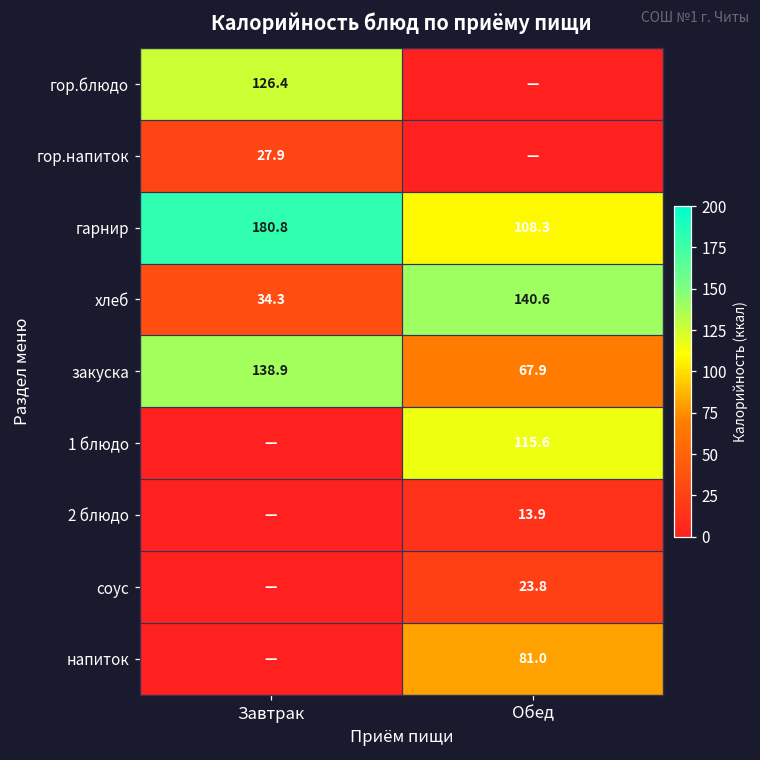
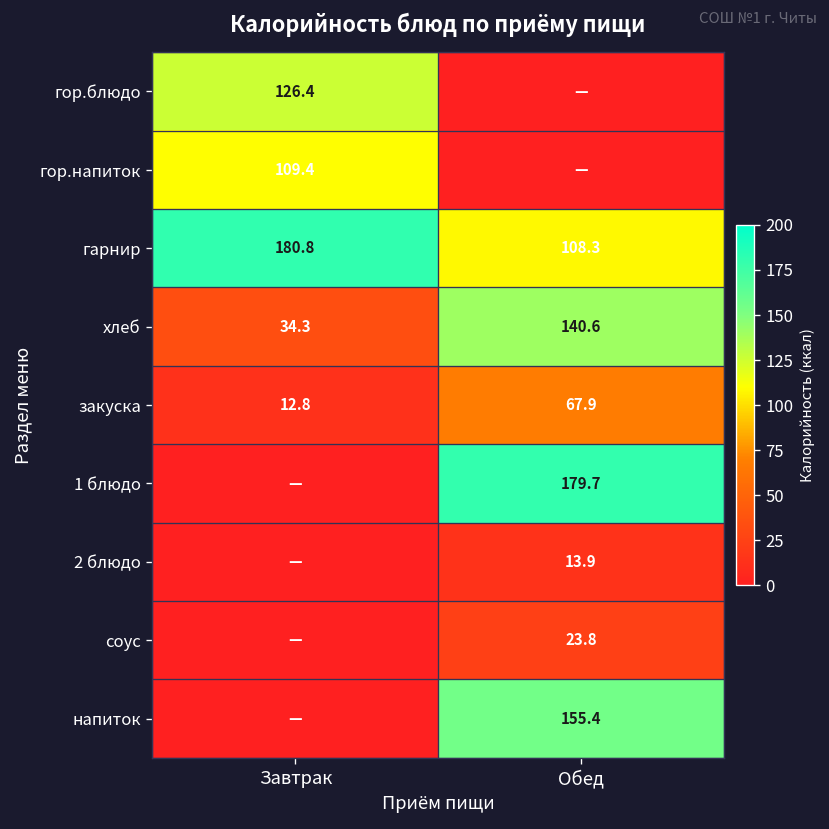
  {
    "гор.блюдо": {
      "Завтрак": 126.4
    },
    "гор.напиток": {
-     "Завтрак": 27.9
+     "Завтрак": 109.4
    },
    "гарнир": {
      "Завтрак": 180.8,
      "Обед": 108.3
    },
    "хлеб": {
      "Завтрак": 34.3,
      "Обед": 140.6
    },
    "закуска": {
-     "Завтрак": 138.9,
+     "Завтрак": 12.8,
      "Обед": 67.9
    },
    "1 блюдо": {
-     "Обед": 115.6
+     "Обед": 179.7
    },
    "2 блюдо": {
      "Обед": 13.9
    },
    "соус": {
      "Обед": 23.8
    },
    "напиток": {
-     "Обед": 81.0
+     "Обед": 155.4
    }
  }
